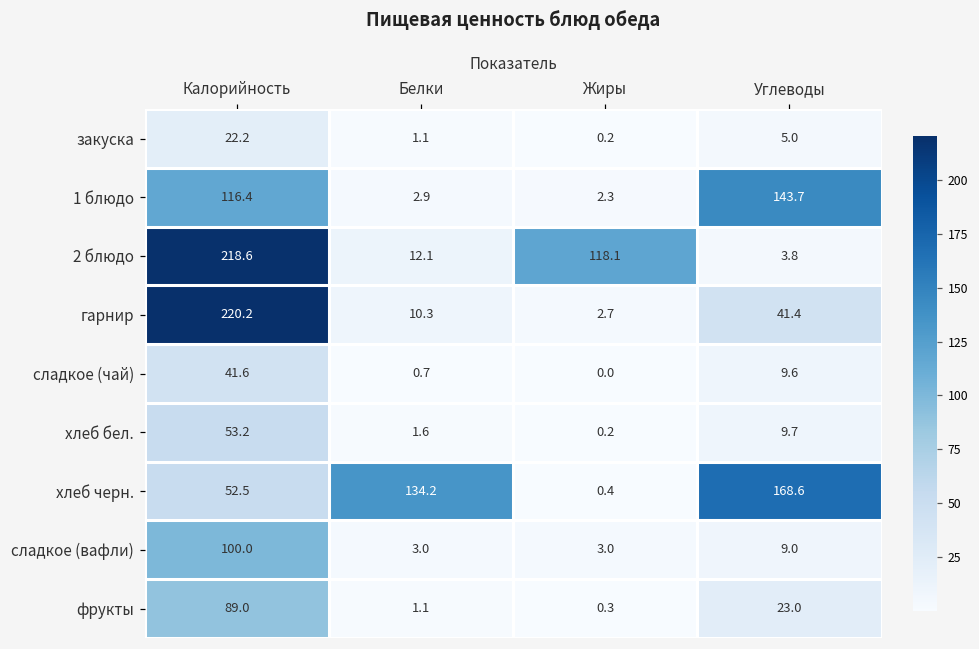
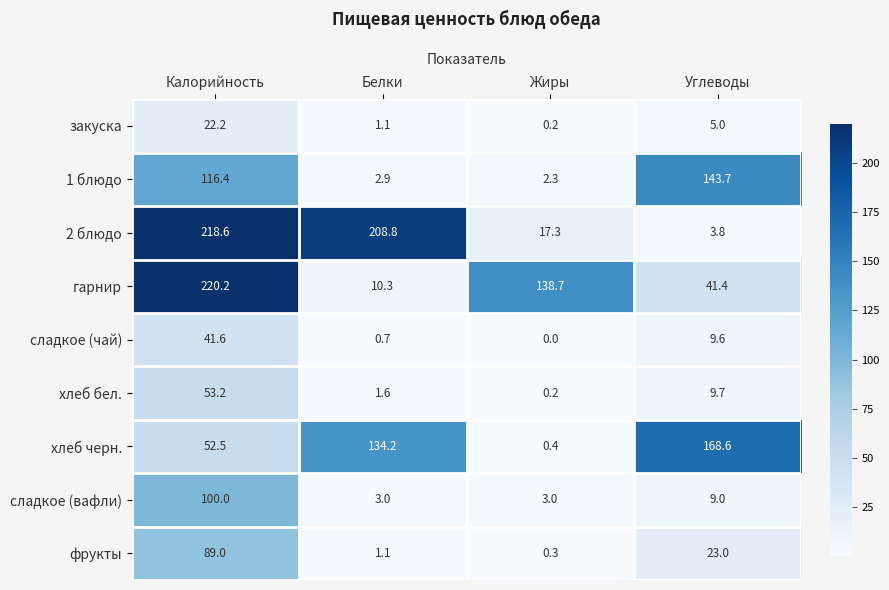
  {
    "закуска": {
      "Калорийность": 22.2,
      "Белки": 1.1,
      "Жиры": 0.2,
      "Углеводы": 5.0
    },
    "1 блюдо": {
      "Калорийность": 116.4,
      "Белки": 2.9,
      "Жиры": 2.3,
      "Углеводы": 143.7
    },
    "2 блюдо": {
      "Калорийность": 218.6,
-     "Белки": 12.1,
-     "Жиры": 118.1,
+     "Белки": 208.8,
+     "Жиры": 17.3,
      "Углеводы": 3.8
    },
    "гарнир": {
      "Калорийность": 220.2,
      "Белки": 10.3,
-     "Жиры": 2.7,
+     "Жиры": 138.7,
      "Углеводы": 41.4
    },
    "сладкое (чай)": {
      "Калорийность": 41.6,
      "Белки": 0.7,
      "Жиры": 0.0,
      "Углеводы": 9.6
    },
    "хлеб бел.": {
      "Калорийность": 53.2,
      "Белки": 1.6,
      "Жиры": 0.2,
      "Углеводы": 9.7
    },
    "хлеб черн.": {
      "Калорийность": 52.5,
      "Белки": 134.2,
      "Жиры": 0.4,
      "Углеводы": 168.6
    },
    "сладкое (вафли)": {
      "Калорийность": 100.0,
      "Белки": 3.0,
      "Жиры": 3.0,
      "Углеводы": 9.0
    },
    "фрукты": {
      "Калорийность": 89.0,
      "Белки": 1.1,
      "Жиры": 0.3,
      "Углеводы": 23.0
    }
  }
